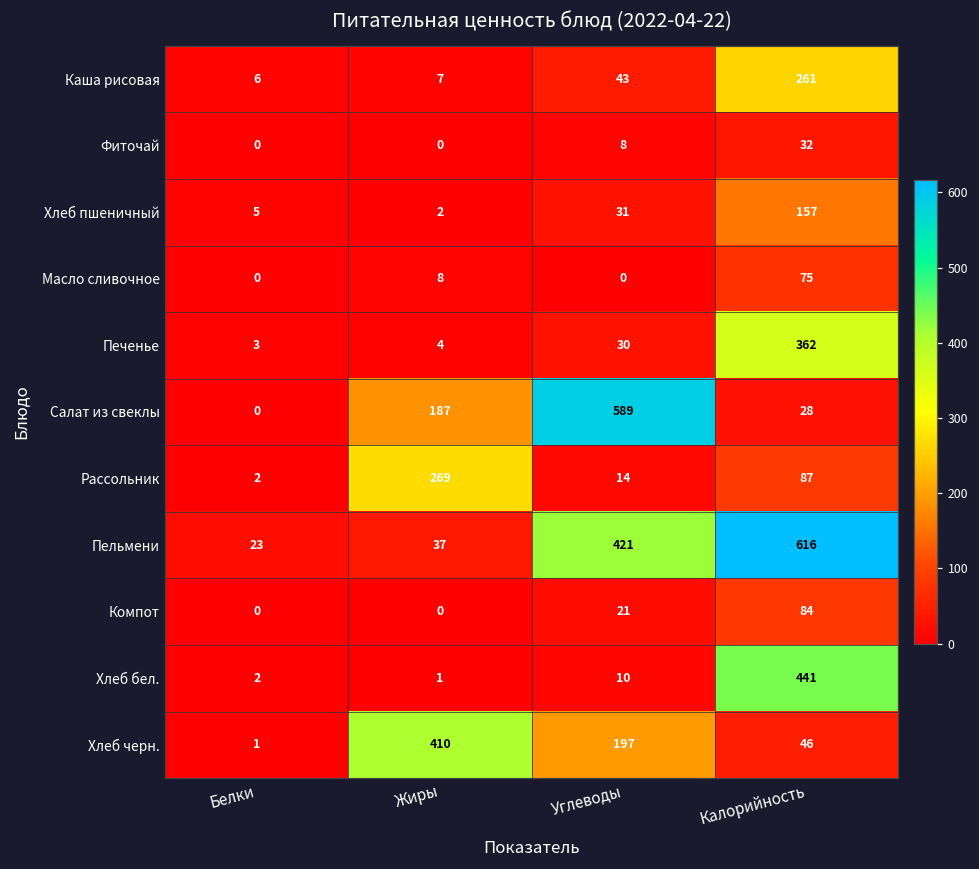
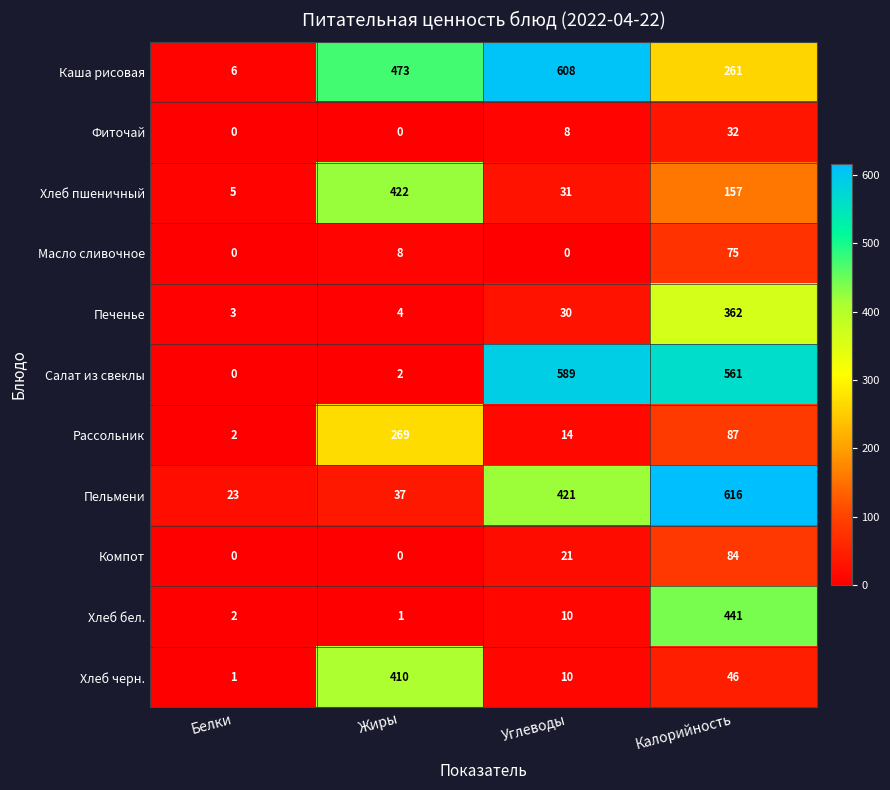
  {
    "Каша рисовая": {
      "Белки": 6,
-     "Жиры": 7,
-     "Углеводы": 43,
+     "Жиры": 473,
+     "Углеводы": 608,
      "Калорийность": 261
    },
    "Фиточай": {
      "Белки": 0,
      "Жиры": 0,
      "Углеводы": 8,
      "Калорийность": 32
    },
    "Хлеб пшеничный": {
      "Белки": 5,
-     "Жиры": 2,
+     "Жиры": 422,
      "Углеводы": 31,
      "Калорийность": 157
    },
    "Масло сливочное": {
      "Белки": 0,
      "Жиры": 8,
      "Углеводы": 0,
      "Калорийность": 75
    },
    "Печенье": {
      "Белки": 3,
      "Жиры": 4,
      "Углеводы": 30,
      "Калорийность": 362
    },
    "Салат из свеклы": {
      "Белки": 0,
-     "Жиры": 187,
+     "Жиры": 2,
      "Углеводы": 589,
-     "Калорийность": 28
+     "Калорийность": 561
    },
    "Рассольник": {
      "Белки": 2,
      "Жиры": 269,
      "Углеводы": 14,
      "Калорийность": 87
    },
    "Пельмени": {
      "Белки": 23,
      "Жиры": 37,
      "Углеводы": 421,
      "Калорийность": 616
    },
    "Компот": {
      "Белки": 0,
      "Жиры": 0,
      "Углеводы": 21,
      "Калорийность": 84
    },
    "Хлеб бел.": {
      "Белки": 2,
      "Жиры": 1,
      "Углеводы": 10,
      "Калорийность": 441
    },
    "Хлеб черн.": {
      "Белки": 1,
      "Жиры": 410,
-     "Углеводы": 197,
+     "Углеводы": 10,
      "Калорийность": 46
    }
  }
